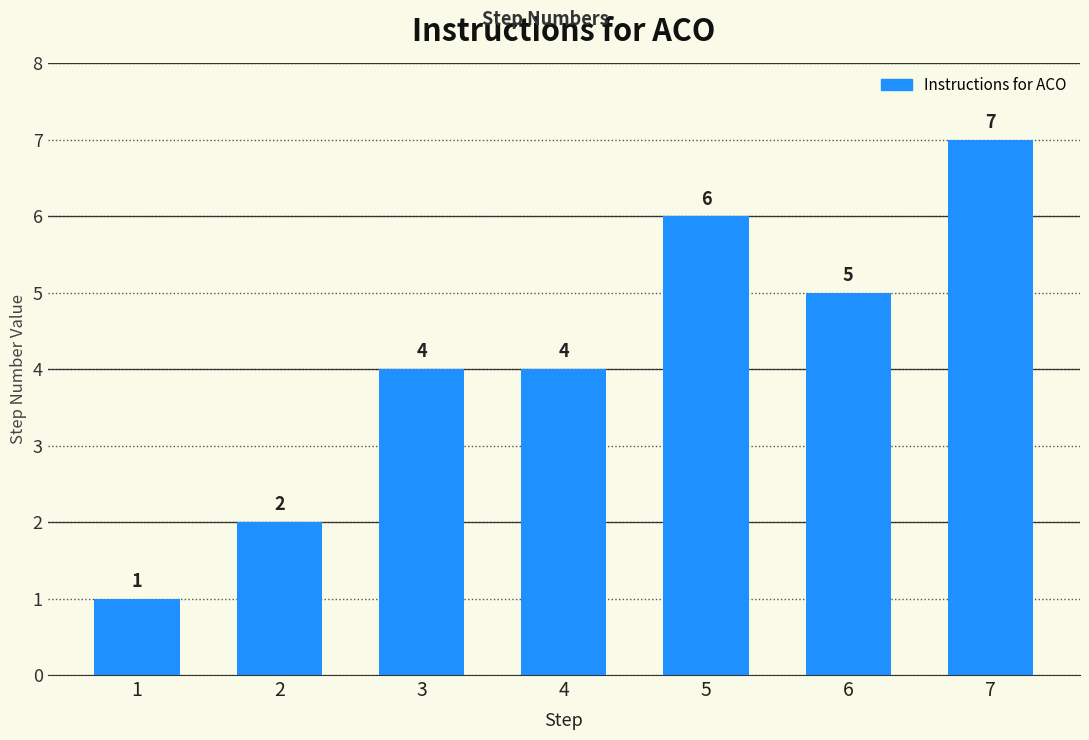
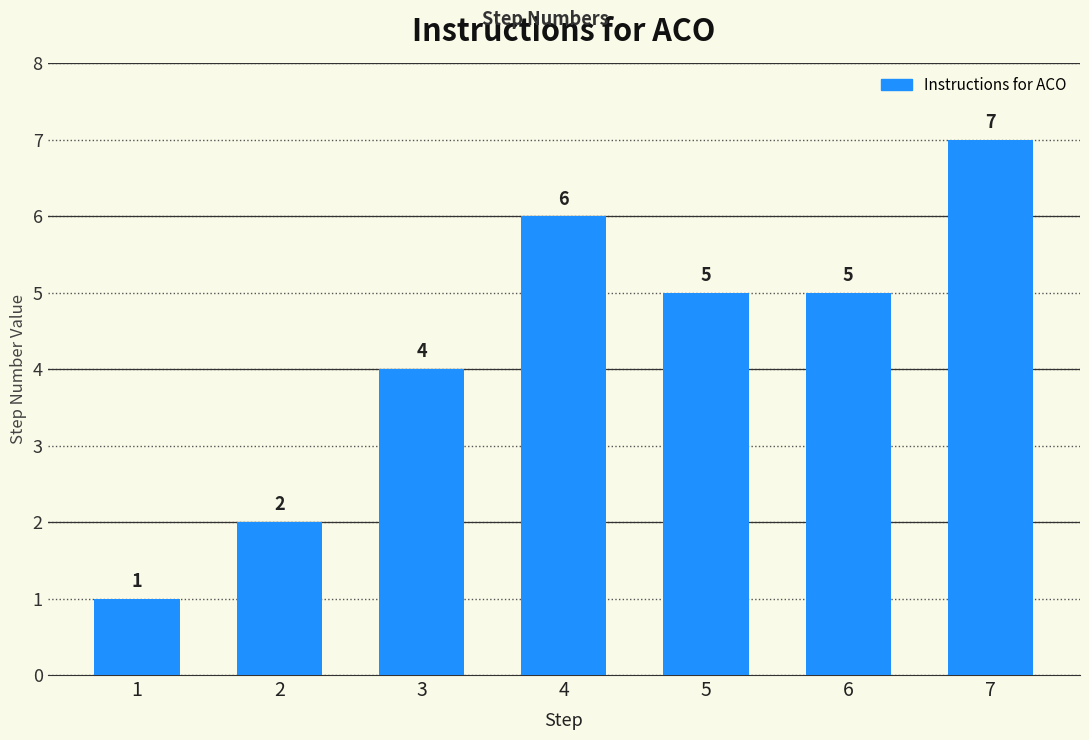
  {
    "1": 1,
    "2": 2,
    "3": 4,
-   "4": 4,
-   "5": 6,
+   "4": 6,
+   "5": 5,
    "6": 5,
    "7": 7
  }
